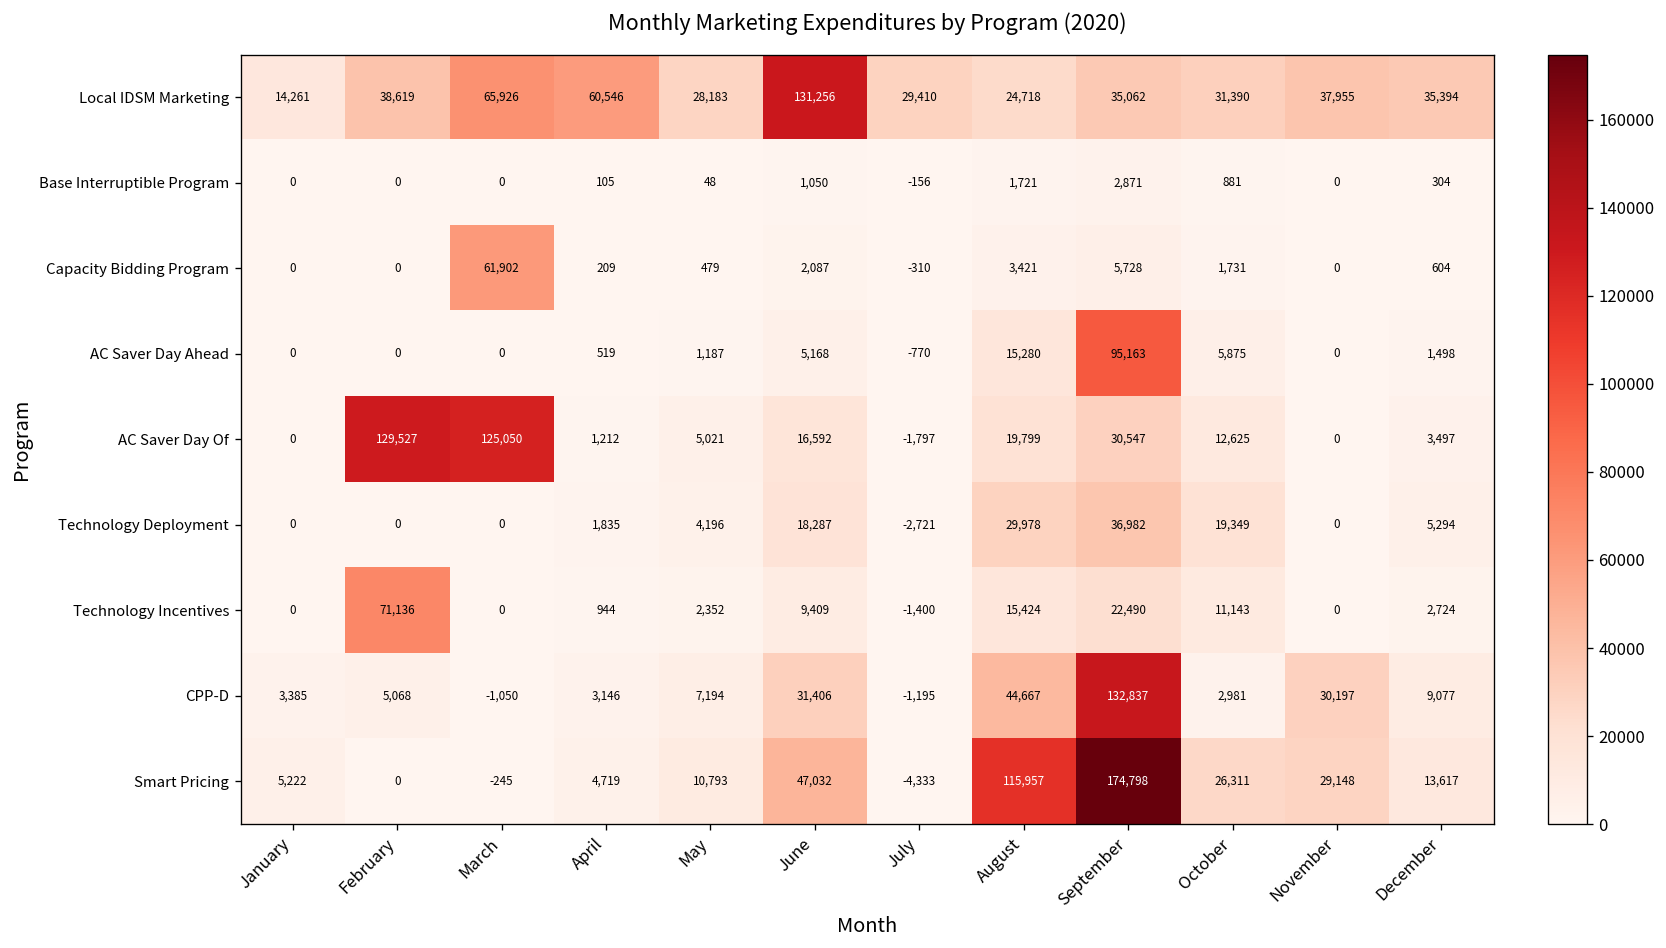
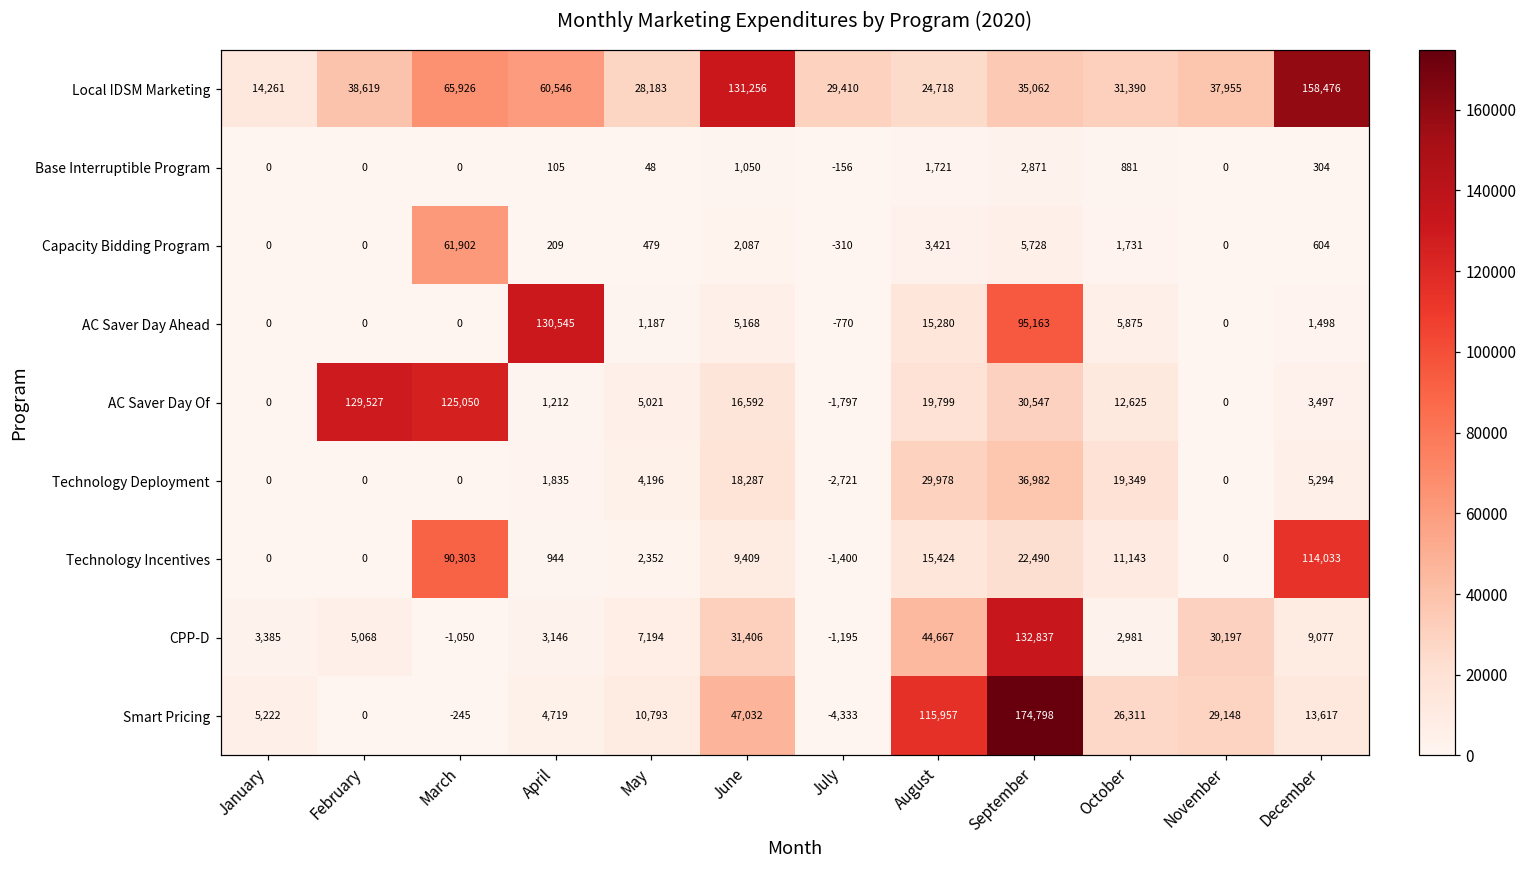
  {
    "Local IDSM Marketing": {
      "January": "14,261",
      "February": "38,619",
      "March": "65,926",
      "April": "60,546",
      "May": "28,183",
      "June": "131,256",
      "July": "29,410",
      "August": "24,718",
      "September": "35,062",
      "October": "31,390",
      "November": "37,955",
-     "December": "35,394"
+     "December": "158,476"
    },
    "Base Interruptible Program": {
      "January": "0",
      "February": "0",
      "March": "0",
      "April": "105",
      "May": "48",
      "June": "1,050",
      "July": "-156",
      "August": "1,721",
      "September": "2,871",
      "October": "881",
      "November": "0",
      "December": "304"
    },
    "Capacity Bidding Program": {
      "January": "0",
      "February": "0",
      "March": "61,902",
      "April": "209",
      "May": "479",
      "June": "2,087",
      "July": "-310",
      "August": "3,421",
      "September": "5,728",
      "October": "1,731",
      "November": "0",
      "December": "604"
    },
    "AC Saver Day Ahead": {
      "January": "0",
      "February": "0",
      "March": "0",
-     "April": "519",
+     "April": "130,545",
      "May": "1,187",
      "June": "5,168",
      "July": "-770",
      "August": "15,280",
      "September": "95,163",
      "October": "5,875",
      "November": "0",
      "December": "1,498"
    },
    "AC Saver Day Of": {
      "January": "0",
      "February": "129,527",
      "March": "125,050",
      "April": "1,212",
      "May": "5,021",
      "June": "16,592",
      "July": "-1,797",
      "August": "19,799",
      "September": "30,547",
      "October": "12,625",
      "November": "0",
      "December": "3,497"
    },
    "Technology Deployment": {
      "January": "0",
      "February": "0",
      "March": "0",
      "April": "1,835",
      "May": "4,196",
      "June": "18,287",
      "July": "-2,721",
      "August": "29,978",
      "September": "36,982",
      "October": "19,349",
      "November": "0",
      "December": "5,294"
    },
    "Technology Incentives": {
      "January": "0",
-     "February": "71,136",
-     "March": "0",
+     "February": "0",
+     "March": "90,303",
      "April": "944",
      "May": "2,352",
      "June": "9,409",
      "July": "-1,400",
      "August": "15,424",
      "September": "22,490",
      "October": "11,143",
      "November": "0",
-     "December": "2,724"
+     "December": "114,033"
    },
    "CPP-D": {
      "January": "3,385",
      "February": "5,068",
      "March": "-1,050",
      "April": "3,146",
      "May": "7,194",
      "June": "31,406",
      "July": "-1,195",
      "August": "44,667",
      "September": "132,837",
      "October": "2,981",
      "November": "30,197",
      "December": "9,077"
    },
    "Smart Pricing": {
      "January": "5,222",
      "February": "0",
      "March": "-245",
      "April": "4,719",
      "May": "10,793",
      "June": "47,032",
      "July": "-4,333",
      "August": "115,957",
      "September": "174,798",
      "October": "26,311",
      "November": "29,148",
      "December": "13,617"
    }
  }
